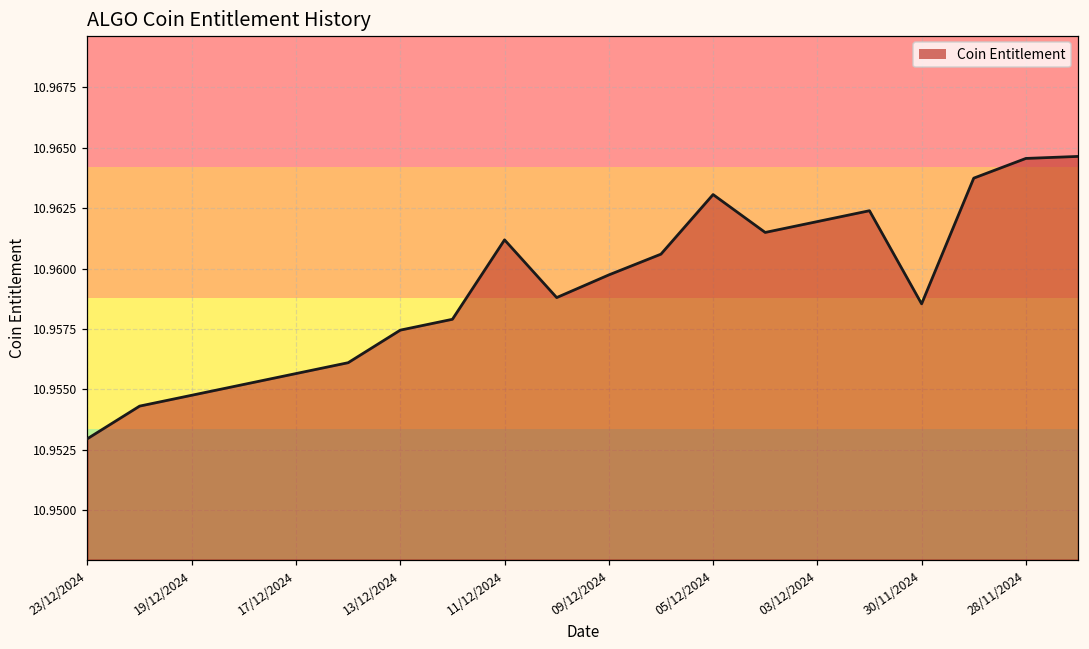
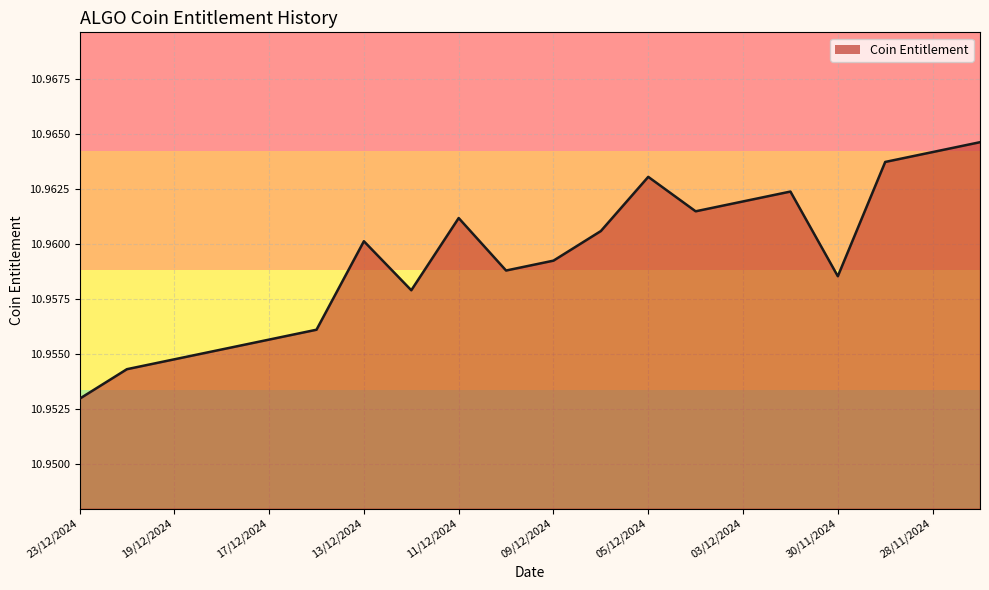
  {
    "23/12/2024": 10.9530,
    "19/12/2024": 10.9548,
    "17/12/2024": 10.9557,
-   "13/12/2024": 10.9575,
+   "13/12/2024": 10.9601,
    "11/12/2024": 10.9612,
-   "09/12/2024": 10.9597,
+   "09/12/2024": 10.9593,
    "05/12/2024": 10.9631,
    "03/12/2024": 10.9619,
    "30/11/2024": 10.9585,
-   "28/11/2024": 10.9646
+   "28/11/2024": 10.9642
  }
